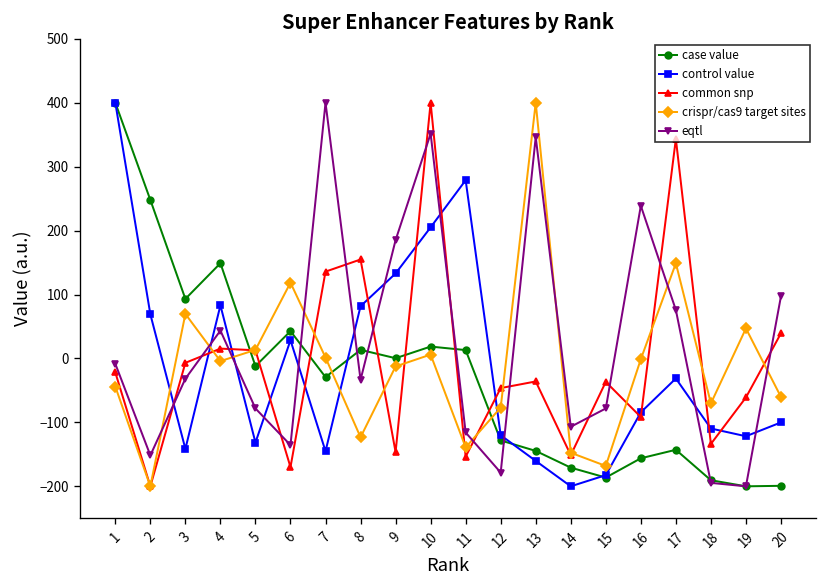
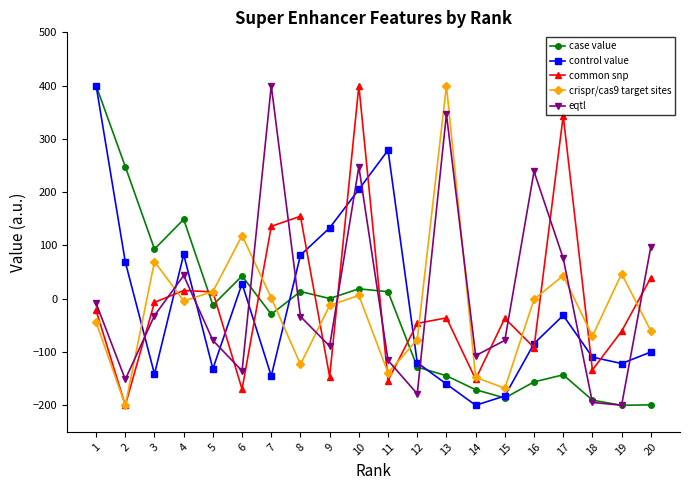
  {
    "case value": {
      "2": 250,
      "3": 90,
      "4": 150,
      "5": -10,
      "6": 40,
      "7": -30,
      "8": 10,
      "9": 0,
      "10": 20,
      "11": 10,
      "12": -130,
      "13": -140,
      "14": -170,
      "16": -160,
      "17": -140,
      "20": -200
    },
    "control value": {
      "2": 70,
      "3": -140,
      "4": 80,
      "5": -130,
      "6": 30,
      "7": -150,
      "8": 80,
      "9": 130,
      "10": 210,
      "11": 280,
      "12": -120,
      "13": -160,
      "14": -200,
      "16": -80,
      "17": -30,
      "18": -110,
      "19": -120,
      "20": -100
    },
    "common snp": {
      "1": -20,
      "3": -10,
      "4": 20,
      "6": -170,
      "7": 140,
      "8": 150,
      "9": -150,
      "10": 400,
      "11": -150,
      "12": -50,
      "13": -40,
      "15": -40,
      "16": -90,
      "17": 340,
      "18": -130,
      "19": -60,
      "20": 40
    },
    "crispr/cas9 target sites": {
      "1": -40,
      "3": 70,
      "4": 0,
      "6": 120,
      "7": 0,
      "8": -120,
      "9": -10,
      "10": 10,
      "11": -140,
      "12": -80,
      "13": 400,
      "15": -170,
      "16": 0,
-     "17": 150,
+     "17": 40,
      "18": -70,
      "19": 50,
      "20": -60
    },
    "eqtl": {
      "1": -10,
      "2": -150,
      "3": -30,
      "4": 40,
      "5": -80,
      "6": -140,
      "7": 400,
      "8": -30,
-     "9": 190,
-     "10": 350,
+     "9": -90,
+     "10": 250,
      "11": -120,
      "12": -180,
      "13": 350,
      "14": -110,
      "15": -80,
      "16": 240,
      "17": 80,
      "20": 100
    }
  }
